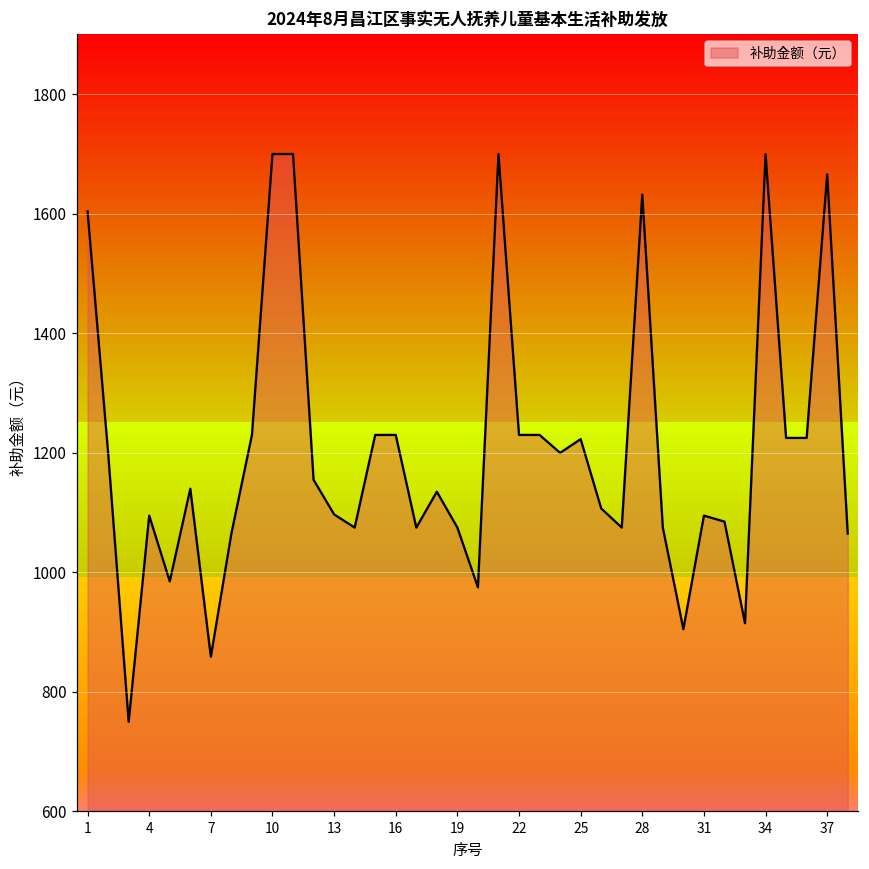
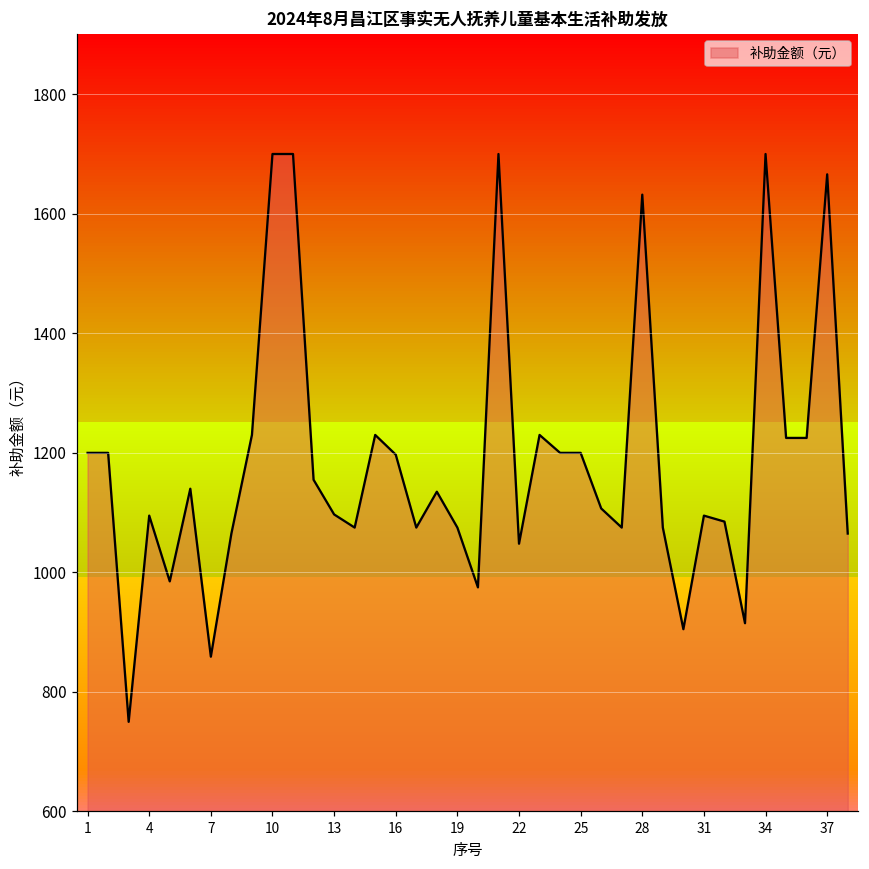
  {
-   "1": 1600,
+   "1": 1200,
    "4": 1100,
    "7": 860,
    "10": 1700,
    "13": 1100,
-   "16": 1230,
+   "16": 1200,
    "19": 1080,
-   "22": 1230,
-   "25": 1220,
+   "22": 1050,
+   "25": 1200,
    "28": 1630,
    "31": 1100,
    "34": 1700,
    "37": 1670
  }
